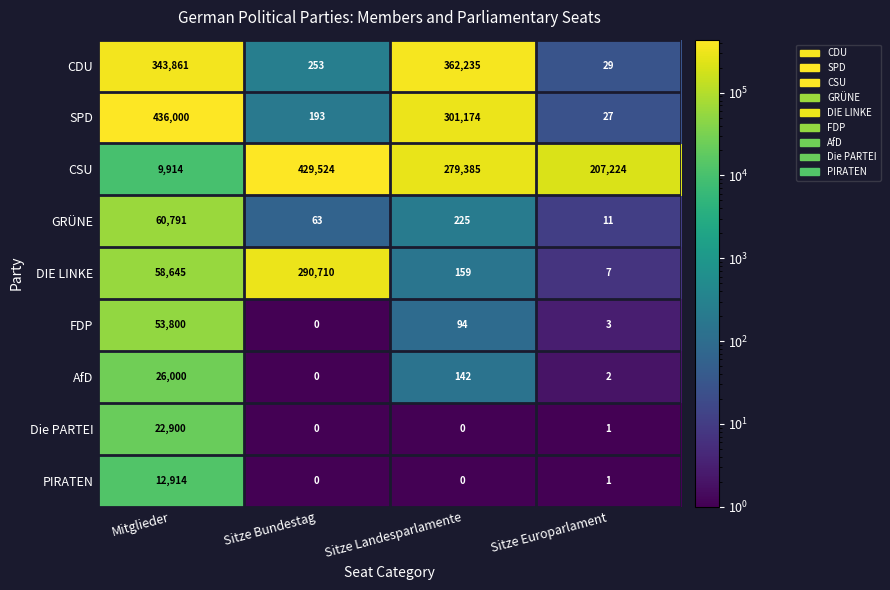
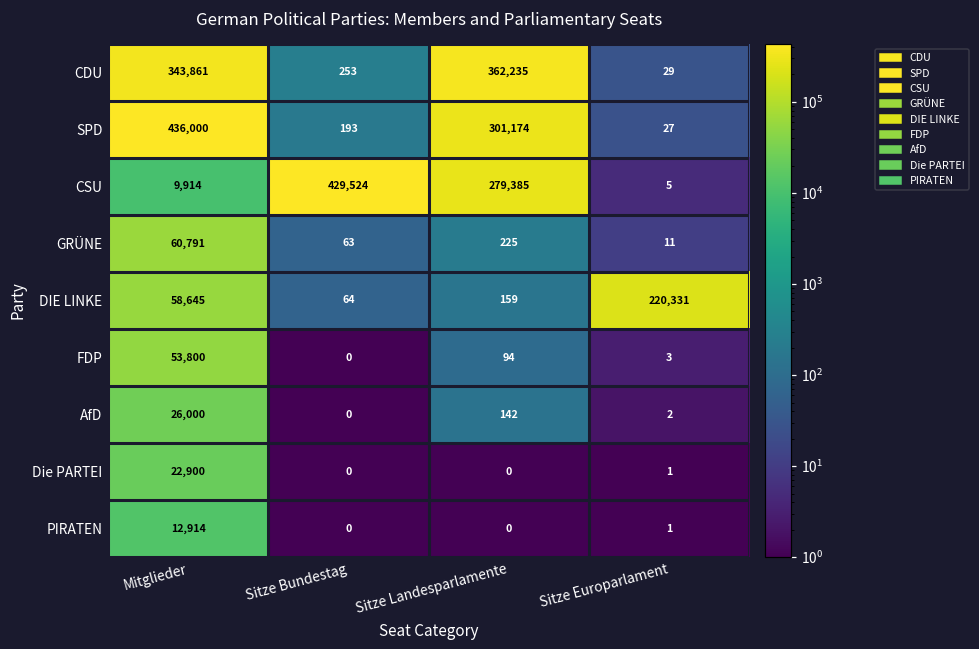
  {
    "CDU": {
      "Mitglieder": "343,861",
      "Sitze Bundestag": "253",
      "Sitze Landesparlamente": "362,235",
      "Sitze Europarlament": "29"
    },
    "SPD": {
      "Mitglieder": "436,000",
      "Sitze Bundestag": "193",
      "Sitze Landesparlamente": "301,174",
      "Sitze Europarlament": "27"
    },
    "CSU": {
      "Mitglieder": "9,914",
      "Sitze Bundestag": "429,524",
      "Sitze Landesparlamente": "279,385",
-     "Sitze Europarlament": "207,224"
+     "Sitze Europarlament": "5"
    },
    "GRÜNE": {
      "Mitglieder": "60,791",
      "Sitze Bundestag": "63",
      "Sitze Landesparlamente": "225",
      "Sitze Europarlament": "11"
    },
    "DIE LINKE": {
      "Mitglieder": "58,645",
-     "Sitze Bundestag": "290,710",
+     "Sitze Bundestag": "64",
      "Sitze Landesparlamente": "159",
-     "Sitze Europarlament": "7"
+     "Sitze Europarlament": "220,331"
    },
    "FDP": {
      "Mitglieder": "53,800",
      "Sitze Bundestag": "0",
      "Sitze Landesparlamente": "94",
      "Sitze Europarlament": "3"
    },
    "AfD": {
      "Mitglieder": "26,000",
      "Sitze Bundestag": "0",
      "Sitze Landesparlamente": "142",
      "Sitze Europarlament": "2"
    },
    "Die PARTEI": {
      "Mitglieder": "22,900",
      "Sitze Bundestag": "0",
      "Sitze Landesparlamente": "0",
      "Sitze Europarlament": "1"
    },
    "PIRATEN": {
      "Mitglieder": "12,914",
      "Sitze Bundestag": "0",
      "Sitze Landesparlamente": "0",
      "Sitze Europarlament": "1"
    }
  }
